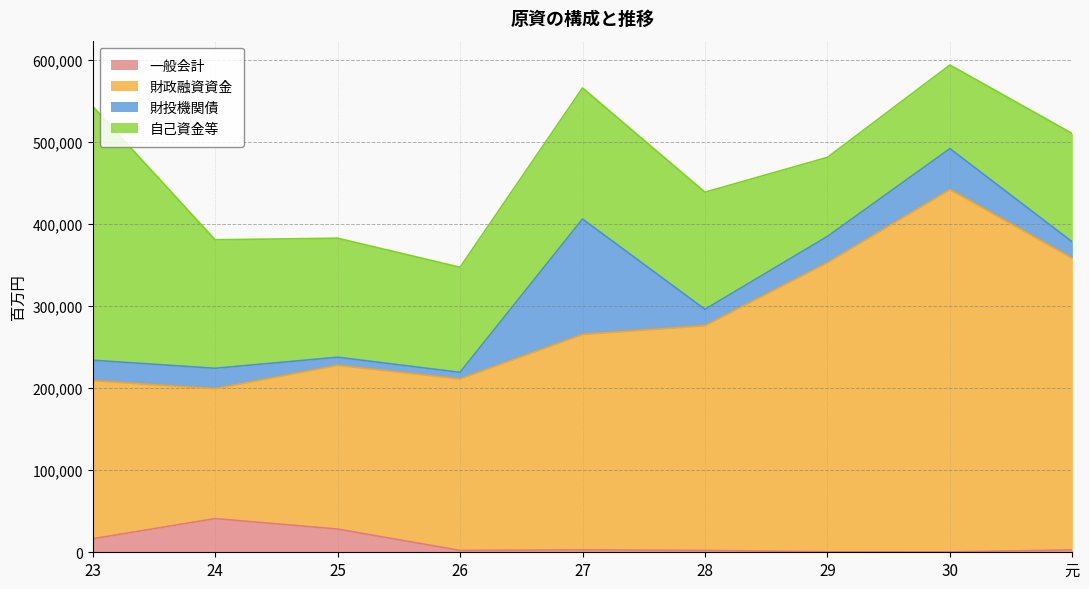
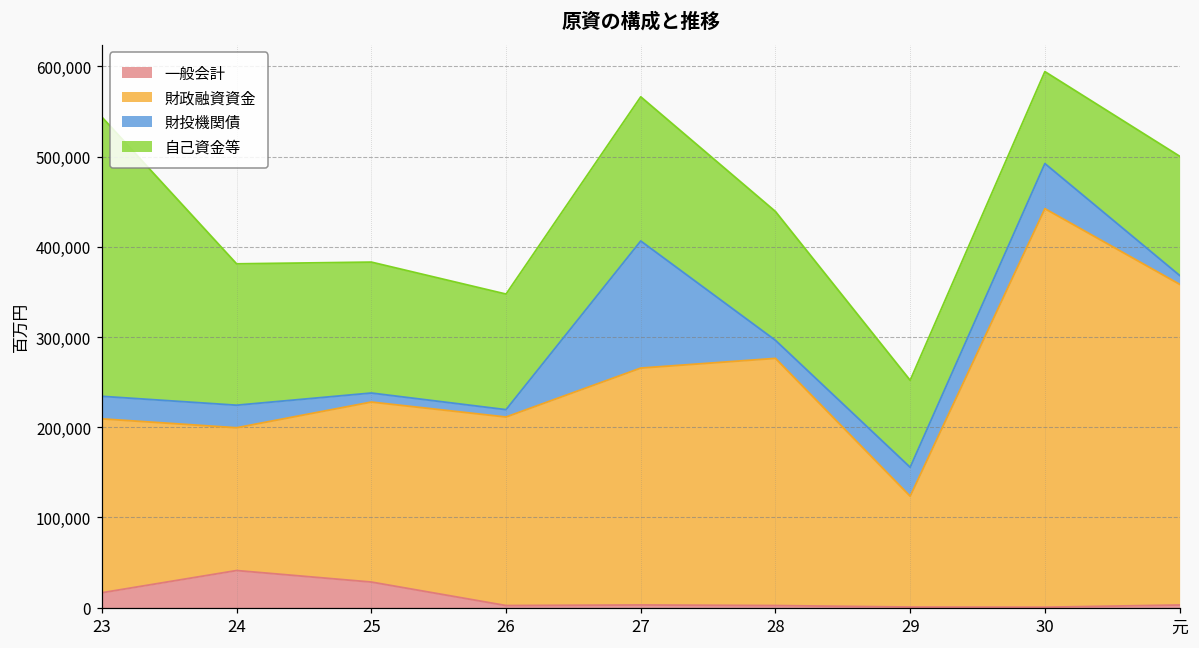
  {
    "一般会計": {
      "23": "20,000",
      "24": "40,000",
      "25": "30,000",
      "26": "0",
      "27": "0",
      "28": "0",
      "29": "0",
      "30": "0",
      "元": "0"
    },
    "財政融資資金": {
      "23": "190,000",
      "24": "160,000",
      "25": "200,000",
      "26": "210,000",
      "27": "260,000",
      "28": "270,000",
-     "29": "350,000",
+     "29": "120,000",
      "30": "440,000",
      "元": "360,000"
    },
    "財投機関債": {
      "23": "30,000",
      "24": "30,000",
      "25": "10,000",
      "26": "10,000",
      "27": "140,000",
      "28": "20,000",
      "29": "30,000",
      "30": "50,000",
-     "元": "20,000"
+     "元": "10,000"
    },
    "自己資金等": {
      "23": "310,000",
      "24": "160,000",
      "25": "150,000",
      "26": "130,000",
      "27": "160,000",
      "28": "140,000",
      "29": "100,000",
      "30": "100,000",
      "元": "130,000"
    }
  }
